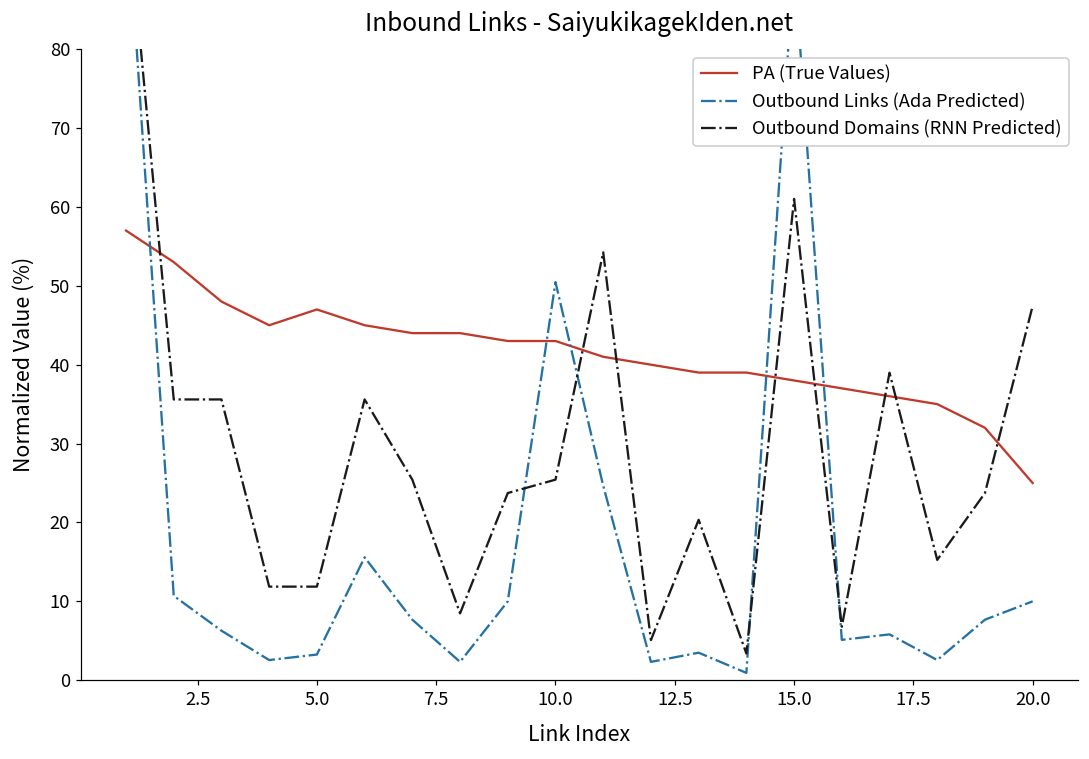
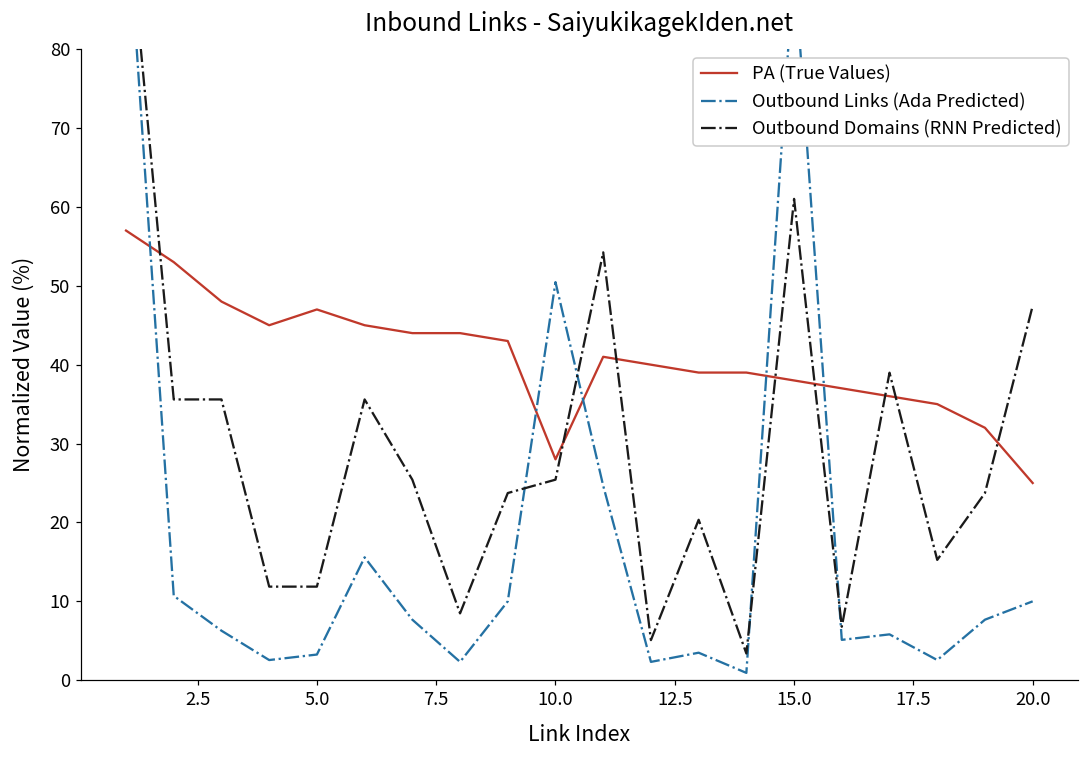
  {
    "PA (True Values)": {
      "5.0": 47,
-     "10.0": 43,
+     "10.0": 28,
      "15.0": 38,
      "20.0": 25
    },
    "Outbound Links (Ada Predicted)": {
      "5.0": 3,
      "10.0": 50,
      "20.0": 10
    },
    "Outbound Domains (RNN Predicted)": {
      "5.0": 12,
      "10.0": 25,
      "15.0": 61,
      "20.0": 47
    }
  }
